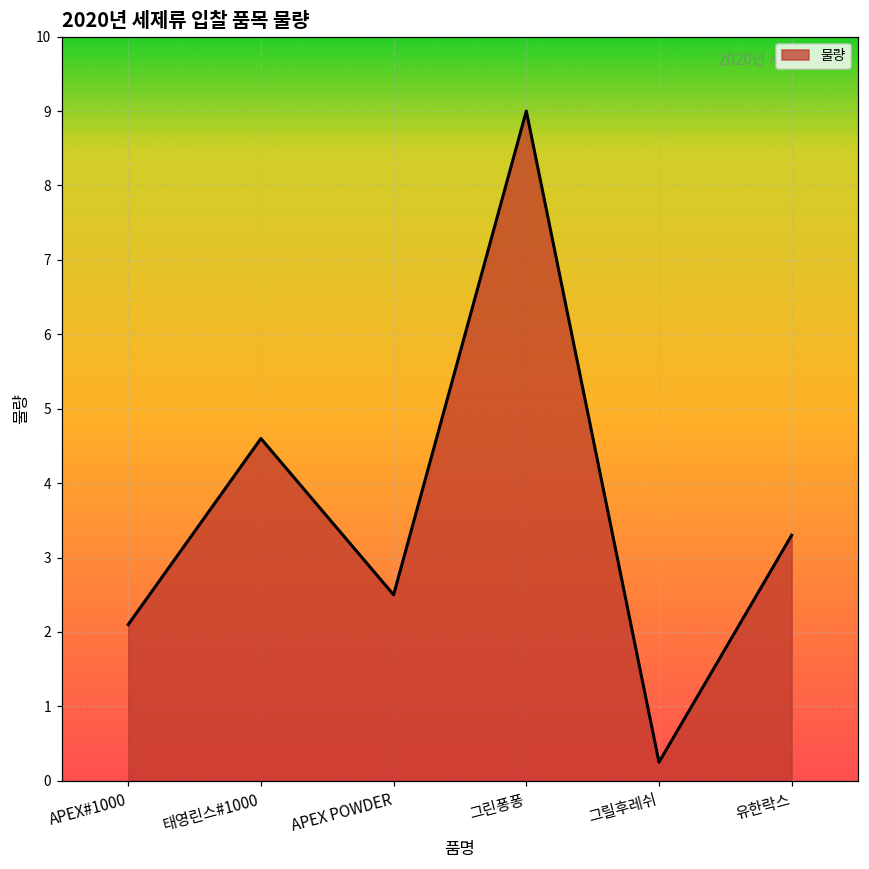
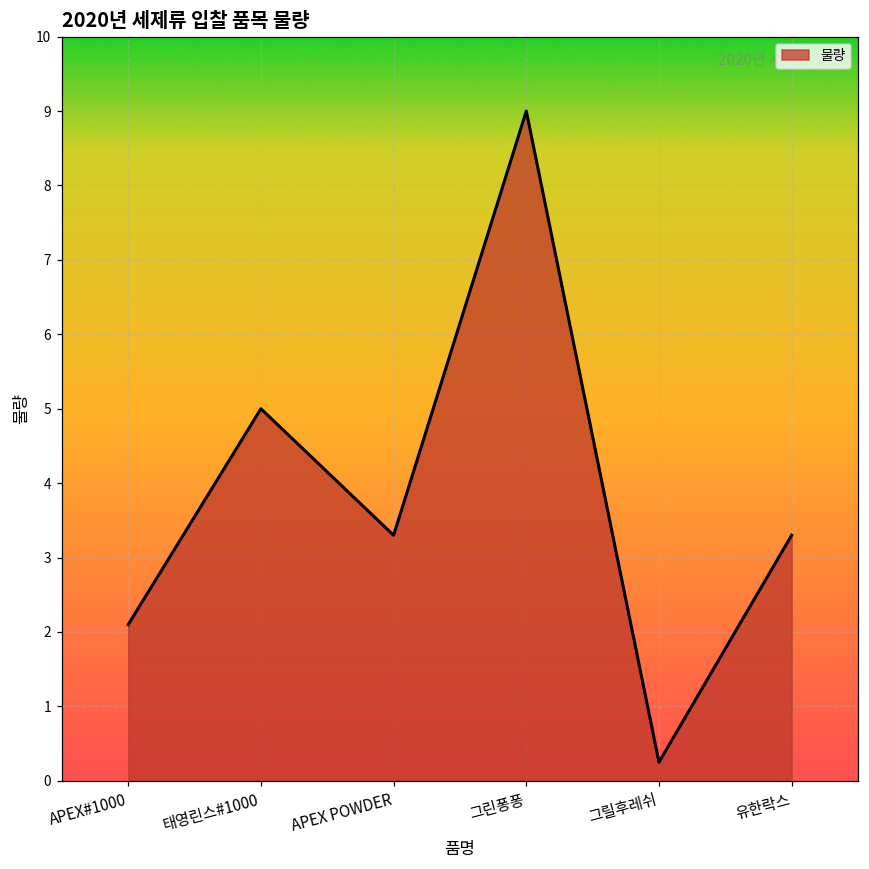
  {
    "APEX#1000": 2.1,
-   "태영린스#1000": 4.6,
-   "APEX POWDER": 2.5,
+   "태영린스#1000": 5.0,
+   "APEX POWDER": 3.3,
    "그린퐁퐁": 9.0,
    "그릴후레쉬": 0.3,
    "유한락스": 3.3
  }
